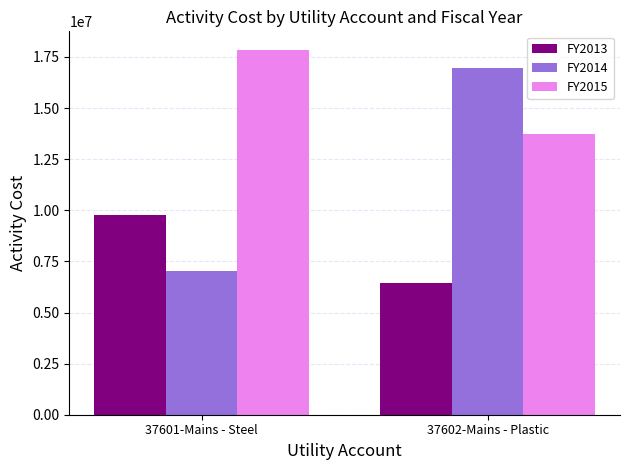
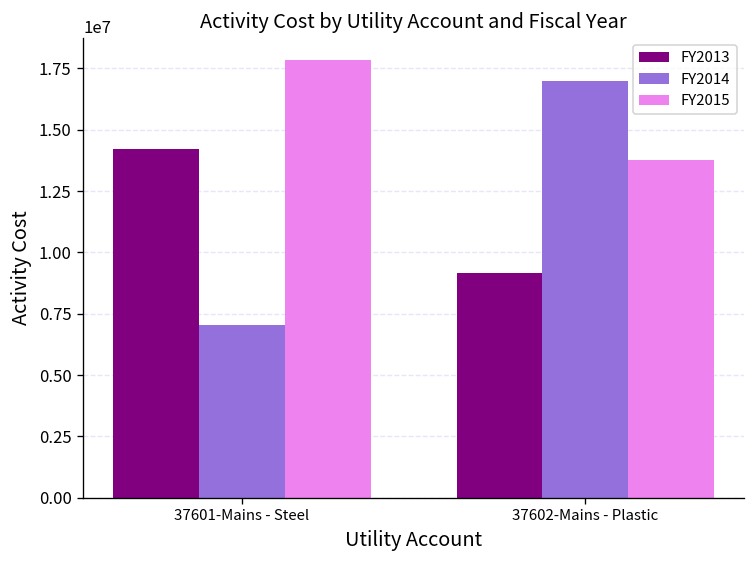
  {
    "FY2013": {
-     "37601-Mains - Steel": 9800000,
-     "37602-Mains - Plastic": 6500000
+     "37601-Mains - Steel": 14200000,
+     "37602-Mains - Plastic": 9200000
    },
    "FY2014": {
      "37601-Mains - Steel": 7000000,
      "37602-Mains - Plastic": 17000000
    },
    "FY2015": {
      "37601-Mains - Steel": 17900000,
      "37602-Mains - Plastic": 13800000
    }
  }
